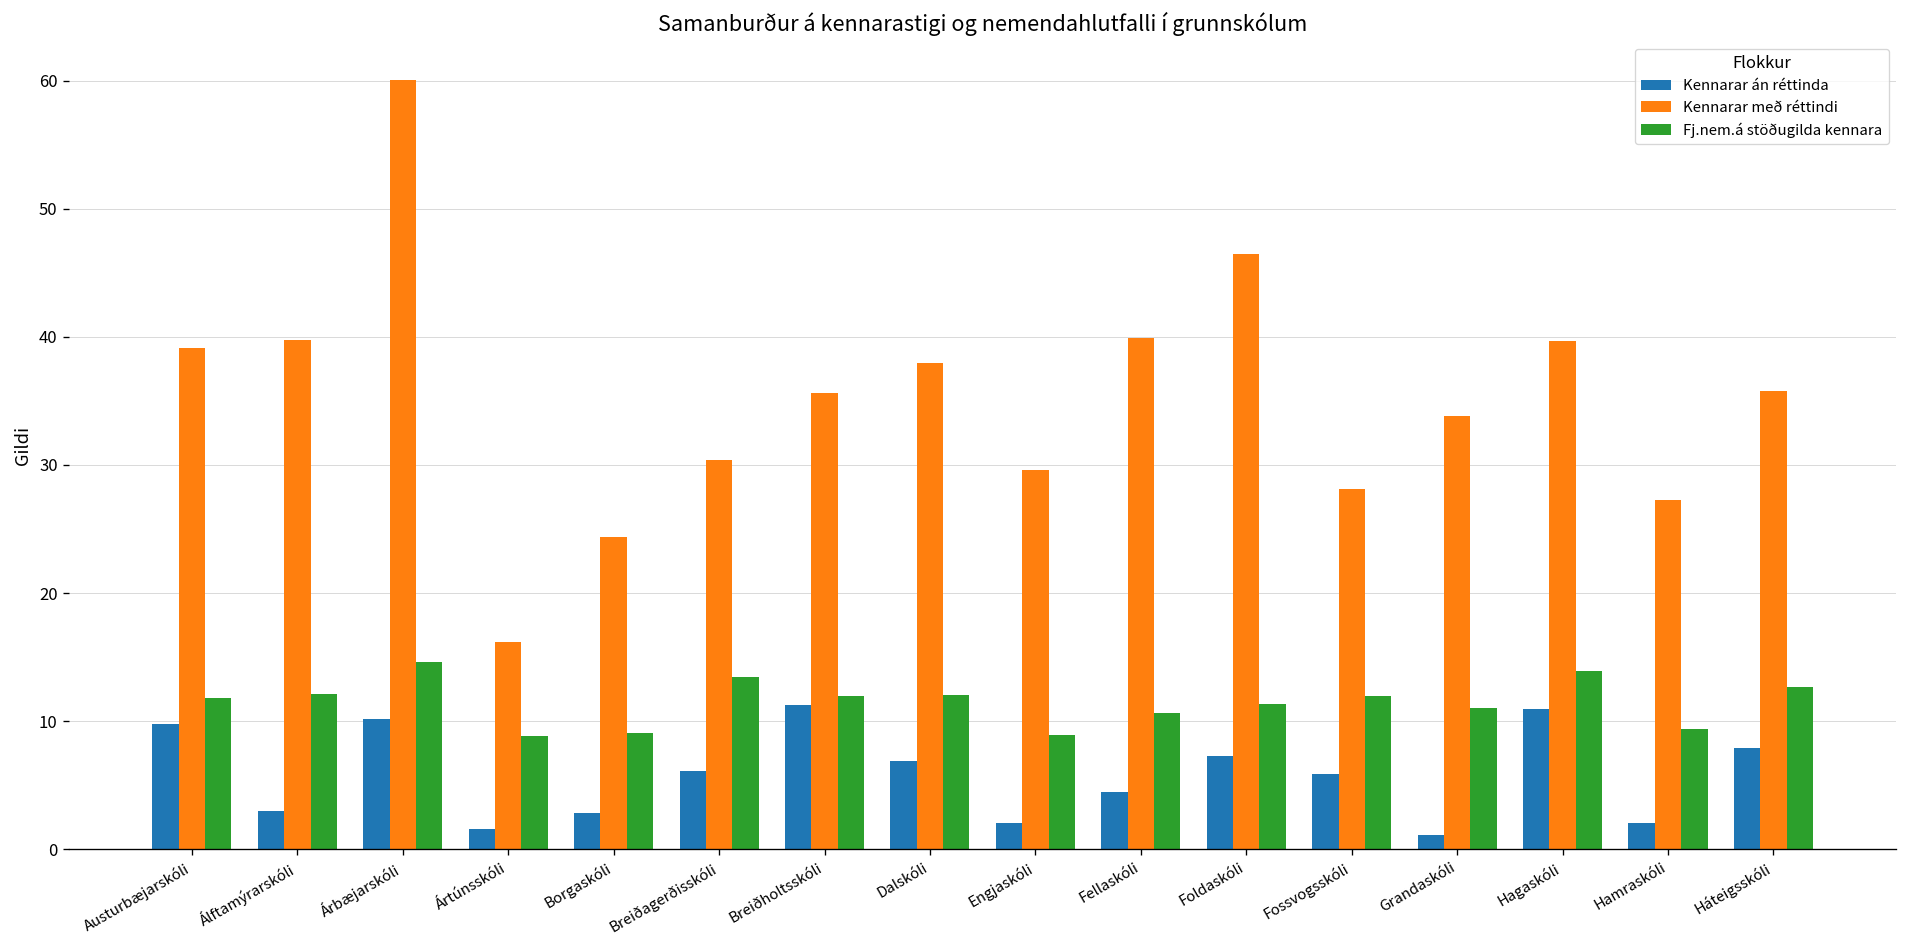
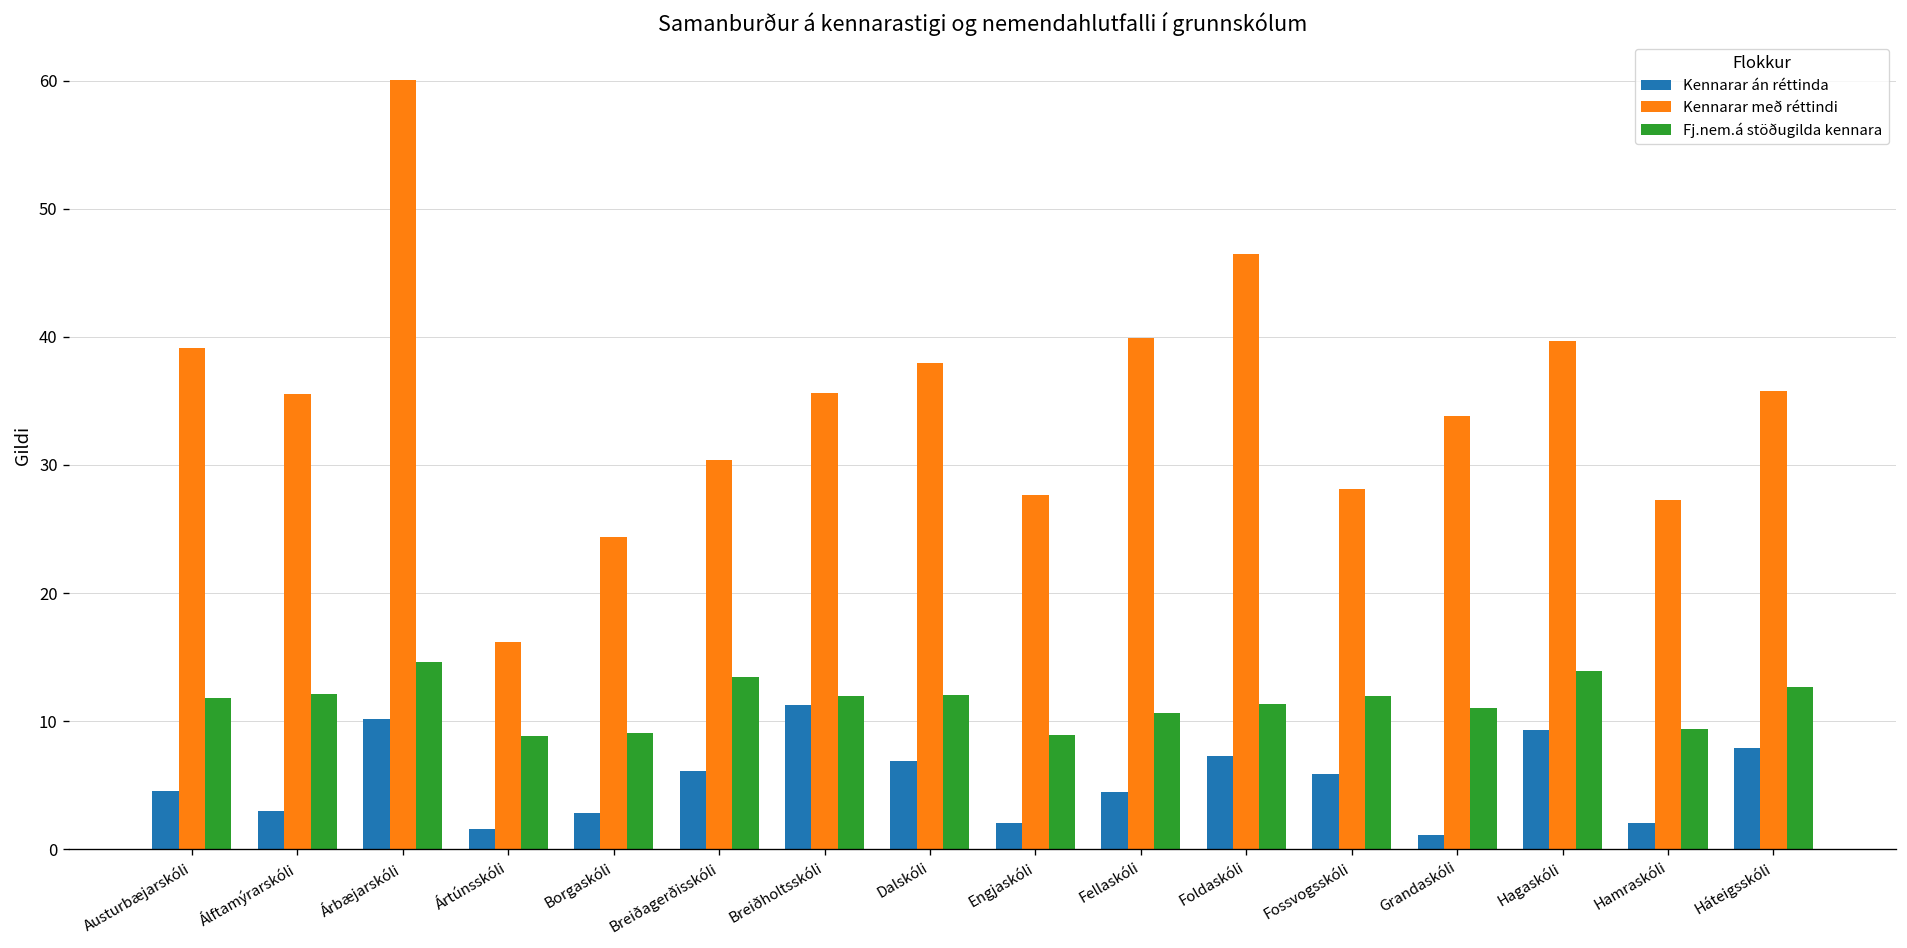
  {
    "Kennarar án réttinda": {
-     "Austurbæjarskóli": 9.8,
+     "Austurbæjarskóli": 4.5,
      "Álftamýrarskóli": 3.0,
      "Árbæjarskóli": 10.2,
      "Ártúnsskóli": 1.6,
      "Borgaskóli": 2.8,
      "Breiðagerðisskóli": 6.1,
      "Breiðholtsskóli": 11.3,
      "Dalskóli": 6.9,
      "Engjaskóli": 2.0,
      "Fellaskóli": 4.5,
      "Foldaskóli": 7.3,
      "Fossvogsskóli": 5.9,
      "Grandaskóli": 1.1,
-     "Hagaskóli": 10.9,
+     "Hagaskóli": 9.3,
      "Hamraskóli": 2.0,
      "Háteigsskóli": 7.9
    },
    "Kennarar með réttindi": {
      "Austurbæjarskóli": 39.2,
-     "Álftamýrarskóli": 39.8,
+     "Álftamýrarskóli": 35.5,
      "Árbæjarskóli": 60.1,
      "Ártúnsskóli": 16.2,
      "Borgaskóli": 24.3,
      "Breiðagerðisskóli": 30.4,
      "Breiðholtsskóli": 35.6,
      "Dalskóli": 38.0,
-     "Engjaskóli": 29.6,
+     "Engjaskóli": 27.6,
      "Fellaskóli": 39.9,
      "Foldaskóli": 46.5,
      "Fossvogsskóli": 28.1,
      "Grandaskóli": 33.8,
      "Hagaskóli": 39.7,
      "Hamraskóli": 27.3,
      "Háteigsskóli": 35.7
    },
    "Fj.nem.á stöðugilda kennara": {
      "Austurbæjarskóli": 11.8,
      "Álftamýrarskóli": 12.1,
      "Árbæjarskóli": 14.6,
      "Ártúnsskóli": 8.8,
      "Borgaskóli": 9.1,
      "Breiðagerðisskóli": 13.4,
      "Breiðholtsskóli": 11.9,
      "Dalskóli": 12.1,
      "Engjaskóli": 8.9,
      "Fellaskóli": 10.6,
      "Foldaskóli": 11.4,
      "Fossvogsskóli": 12.0,
      "Grandaskóli": 11.0,
      "Hagaskóli": 13.9,
      "Hamraskóli": 9.4,
      "Háteigsskóli": 12.7
    }
  }
